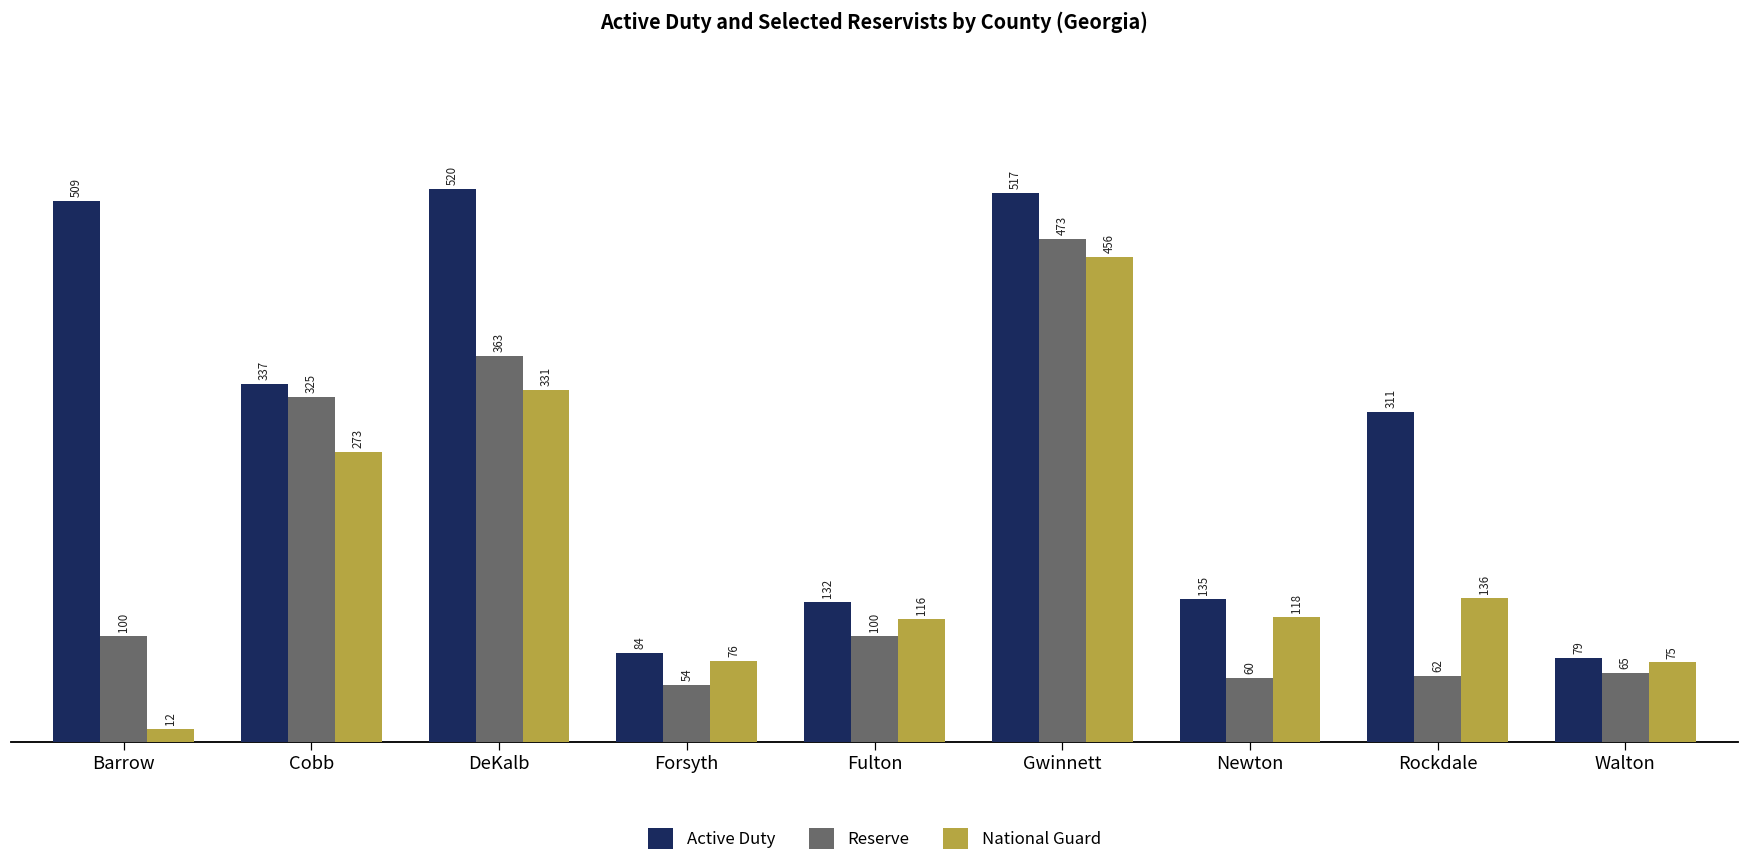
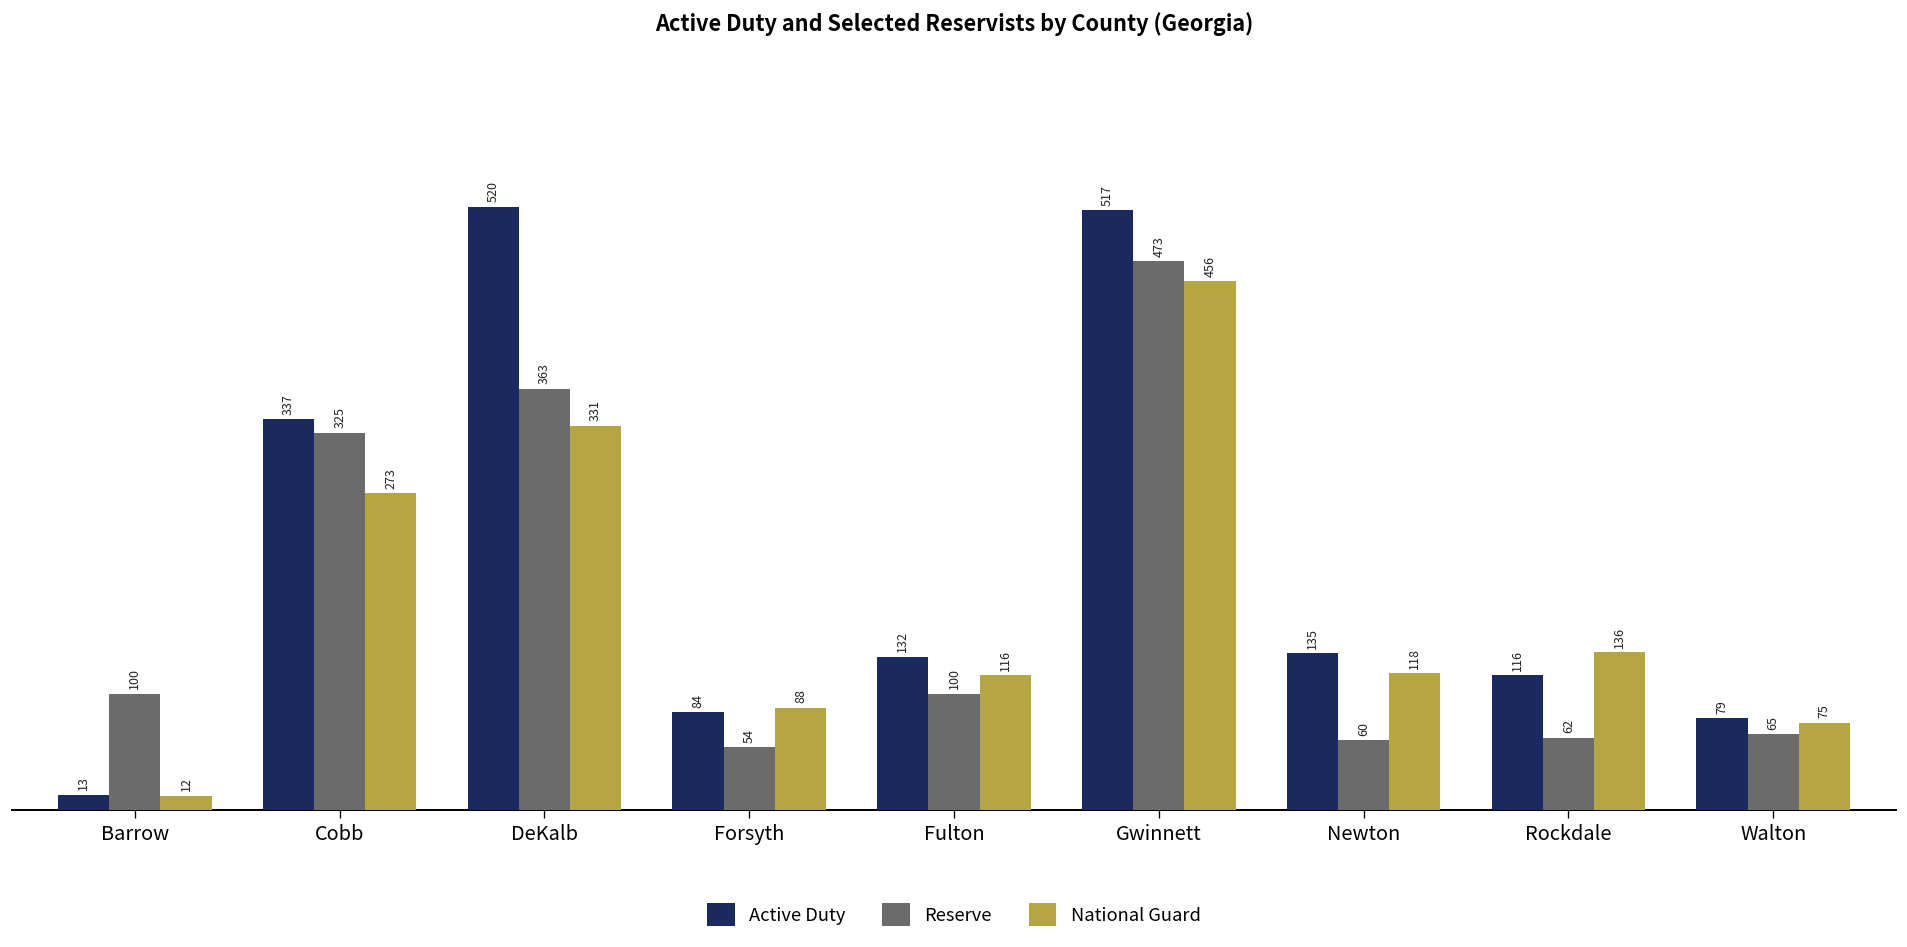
  {
    "Active Duty": {
-     "Barrow": 509,
+     "Barrow": 13,
      "Cobb": 337,
      "DeKalb": 520,
      "Forsyth": 84,
      "Fulton": 132,
      "Gwinnett": 517,
      "Newton": 135,
-     "Rockdale": 311,
+     "Rockdale": 116,
      "Walton": 79
    },
    "Reserve": {
      "Barrow": 100,
      "Cobb": 325,
      "DeKalb": 363,
      "Forsyth": 54,
      "Fulton": 100,
      "Gwinnett": 473,
      "Newton": 60,
      "Rockdale": 62,
      "Walton": 65
    },
    "National Guard": {
      "Barrow": 12,
      "Cobb": 273,
      "DeKalb": 331,
-     "Forsyth": 76,
+     "Forsyth": 88,
      "Fulton": 116,
      "Gwinnett": 456,
      "Newton": 118,
      "Rockdale": 136,
      "Walton": 75
    }
  }
